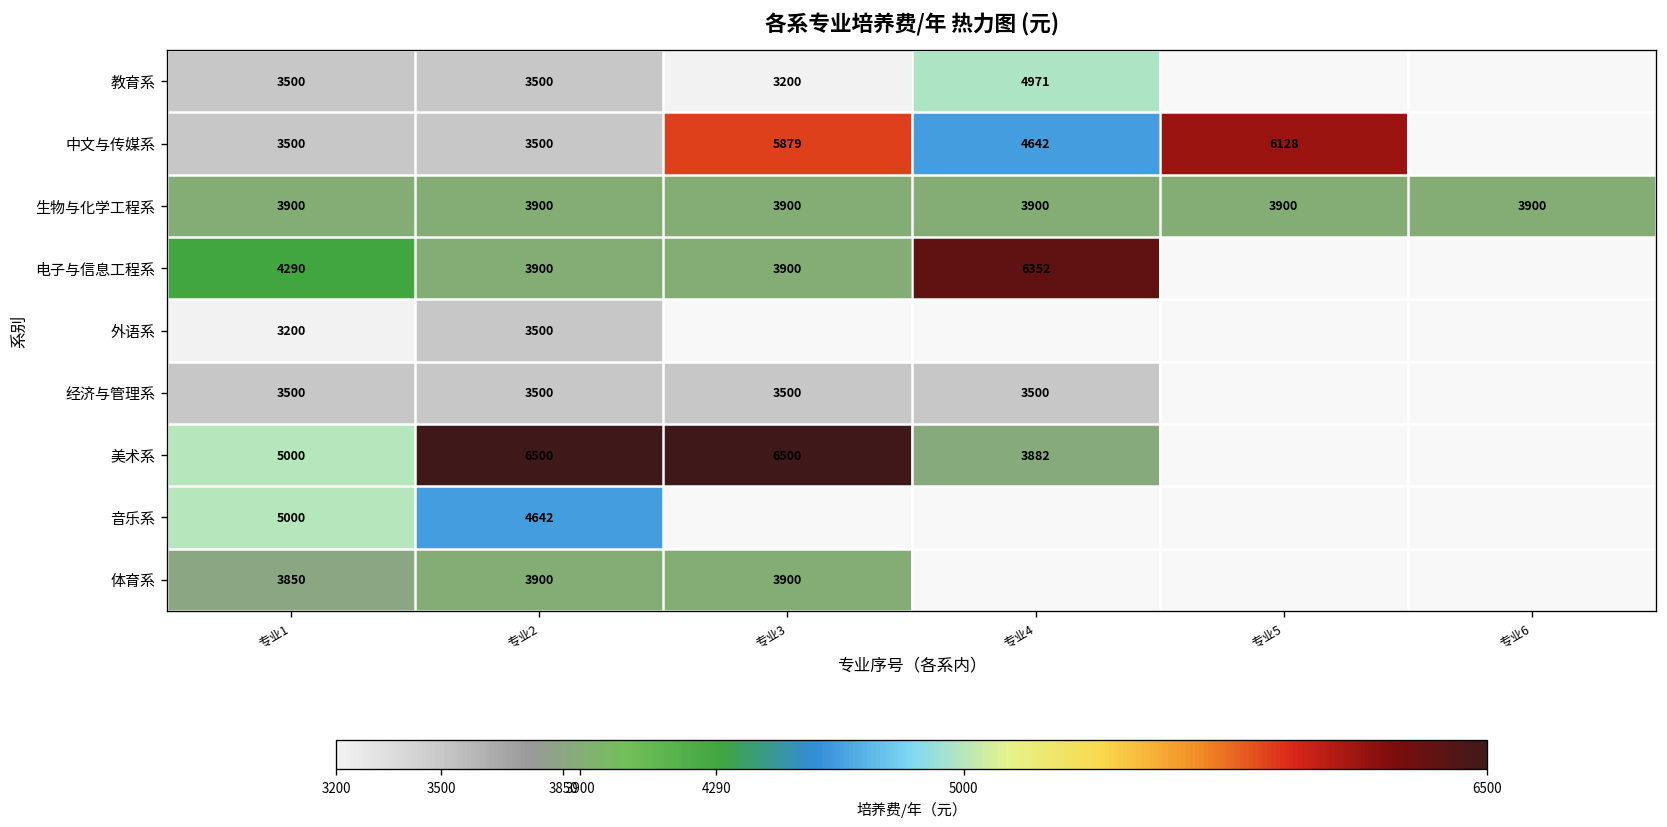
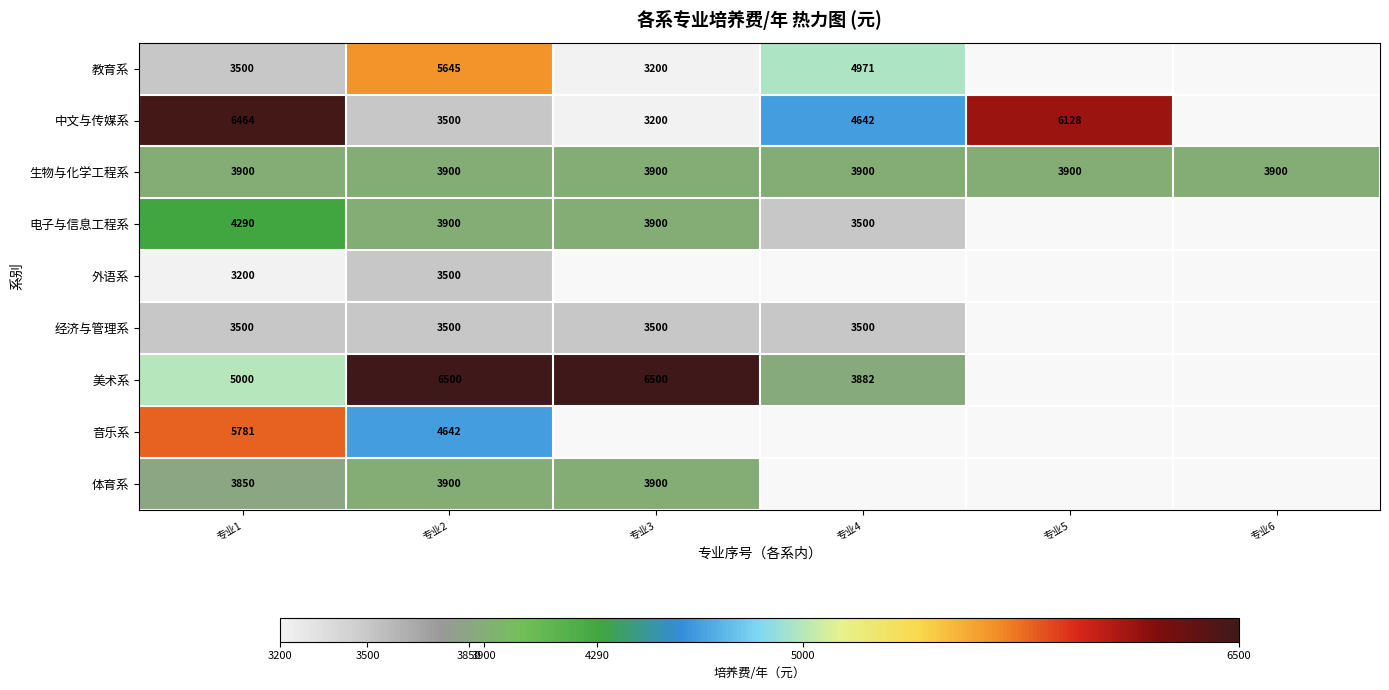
  {
    "教育系": {
      "专业1": 3500,
-     "专业2": 3500,
+     "专业2": 5645,
      "专业3": 3200,
      "专业4": 4971
    },
    "中文与传媒系": {
-     "专业1": 3500,
+     "专业1": 6464,
      "专业2": 3500,
-     "专业3": 5879,
+     "专业3": 3200,
      "专业4": 4642,
      "专业5": 6128
    },
    "生物与化学工程系": {
      "专业1": 3900,
      "专业2": 3900,
      "专业3": 3900,
      "专业4": 3900,
      "专业5": 3900,
      "专业6": 3900
    },
    "电子与信息工程系": {
      "专业1": 4290,
      "专业2": 3900,
      "专业3": 3900,
-     "专业4": 6352
+     "专业4": 3500
    },
    "外语系": {
      "专业1": 3200,
      "专业2": 3500
    },
    "经济与管理系": {
      "专业1": 3500,
      "专业2": 3500,
      "专业3": 3500,
      "专业4": 3500
    },
    "美术系": {
      "专业1": 5000,
      "专业2": 6500,
      "专业3": 6500,
      "专业4": 3882
    },
    "音乐系": {
-     "专业1": 5000,
+     "专业1": 5781,
      "专业2": 4642
    },
    "体育系": {
      "专业1": 3850,
      "专业2": 3900,
      "专业3": 3900
    }
  }
